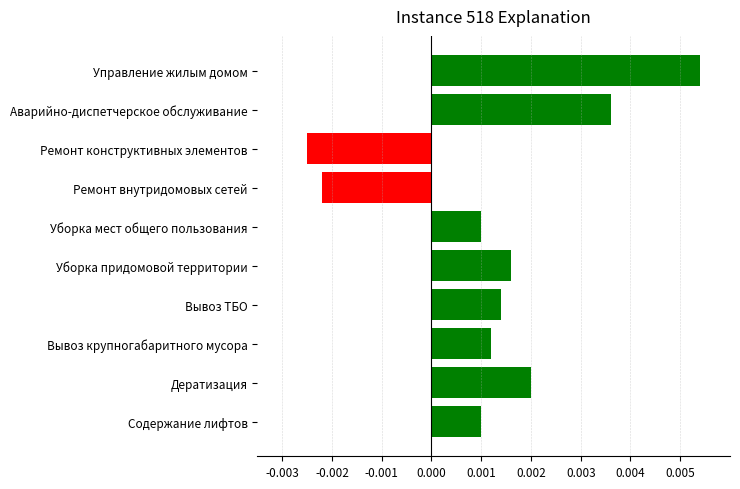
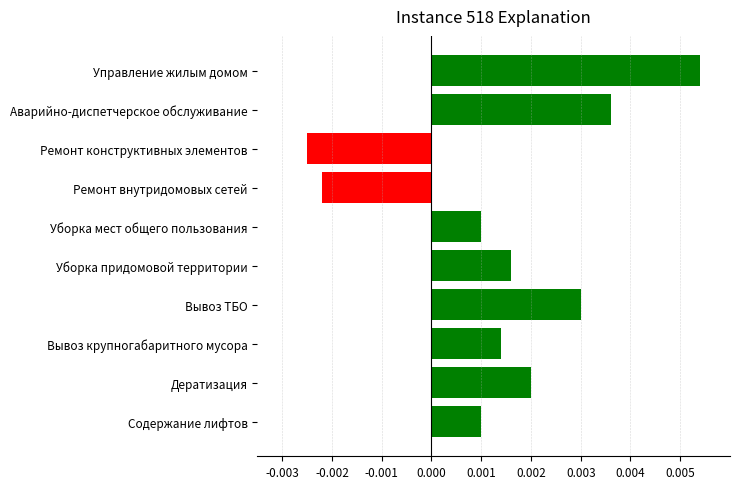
  {
    "Управление жилым домом": 0.0054,
    "Аварийно-диспетчерское обслуживание": 0.0036,
    "Ремонт конструктивных элементов": -0.0025,
    "Ремонт внутридомовых сетей": -0.0022,
    "Уборка мест общего пользования": 0.0010,
    "Уборка придомовой территории": 0.0016,
-   "Вывоз ТБО": 0.0014,
-   "Вывоз крупногабаритного мусора": 0.0012,
+   "Вывоз ТБО": 0.0030,
+   "Вывоз крупногабаритного мусора": 0.0014,
    "Дератизация": 0.0020,
    "Содержание лифтов": 0.0010
  }
